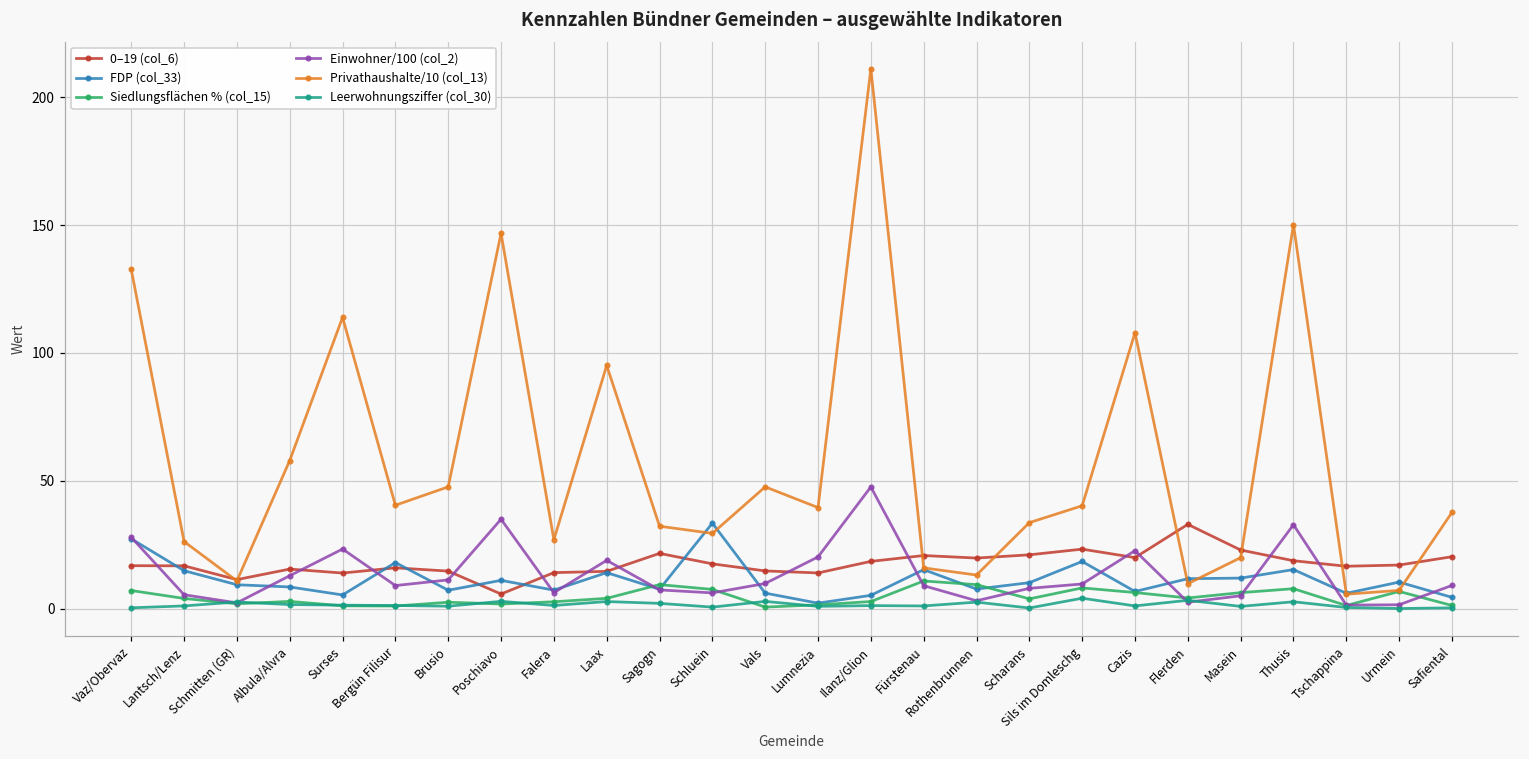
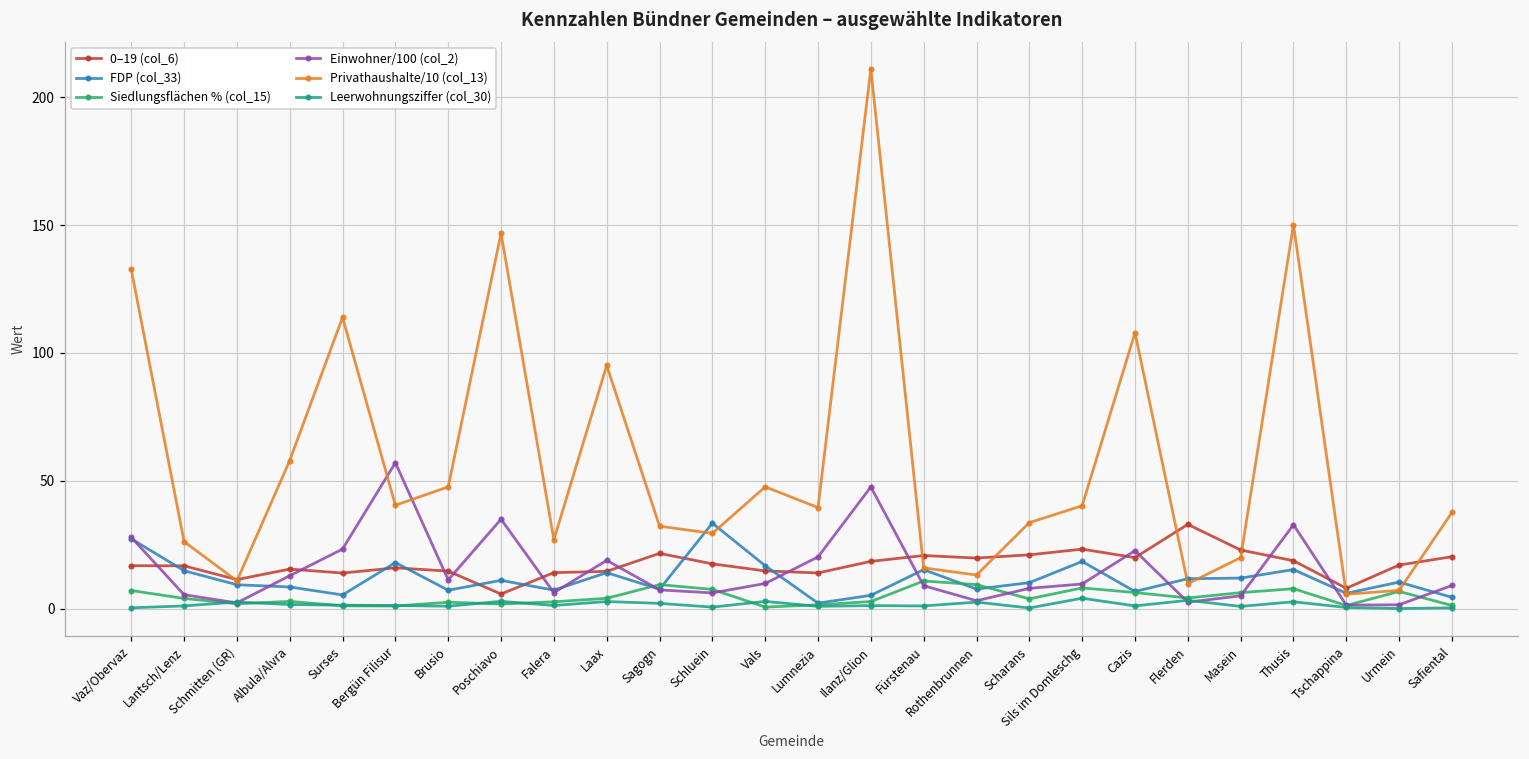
  {
    "0–19 (col_6)": {
      "Vaz/Obervaz": 17,
      "Lantsch/Lenz": 17,
      "Albula/Alvra": 15,
      "Surses": 14,
      "Bergün Filisur": 16,
      "Brusio": 15,
      "Poschiavo": 6,
      "Falera": 14,
      "Sagogn": 22,
      "Schluein": 17,
      "Vals": 15,
      "Lumnezia": 14,
      "Ilanz/Glion": 18,
      "Fürstenau": 21,
      "Rothenbrunnen": 20,
      "Scharans": 21,
      "Sils im Domleschg": 23,
      "Cazis": 20,
      "Flerden": 33,
      "Masein": 23,
      "Thusis": 19,
-     "Tschappina": 17,
+     "Tschappina": 8,
      "Urmein": 17,
      "Safiental": 20
    },
    "FDP (col_33)": {
      "Lantsch/Lenz": 15,
      "Schmitten (GR)": 9,
      "Albula/Alvra": 8,
      "Surses": 5,
      "Bergün Filisur": 18,
      "Brusio": 7,
      "Poschiavo": 11,
      "Schluein": 33,
-     "Vals": 6,
+     "Vals": 17,
      "Ilanz/Glion": 5,
      "Rothenbrunnen": 8,
      "Scharans": 10,
      "Sils im Domleschg": 18,
      "Flerden": 12,
      "Masein": 12,
      "Thusis": 15,
      "Urmein": 10,
      "Safiental": 4
    },
    "Einwohner/100 (col_2)": {
      "Lantsch/Lenz": 5,
      "Albula/Alvra": 13,
      "Surses": 23,
-     "Bergün Filisur": 9,
+     "Bergün Filisur": 57,
      "Brusio": 11,
      "Poschiavo": 35,
      "Laax": 19,
      "Schluein": 6,
      "Vals": 10,
      "Lumnezia": 20,
      "Ilanz/Glion": 48,
      "Fürstenau": 9,
      "Scharans": 8,
      "Sils im Domleschg": 10,
      "Cazis": 23,
      "Masein": 5,
      "Thusis": 33,
      "Urmein": 1,
      "Safiental": 9
    },
    "Privathaushalte/10 (col_13)": {
      "Vaz/Obervaz": 133,
      "Lantsch/Lenz": 26,
      "Albula/Alvra": 58,
      "Surses": 114,
      "Bergün Filisur": 40,
      "Brusio": 48,
      "Poschiavo": 147,
      "Falera": 27,
      "Laax": 95,
      "Sagogn": 32,
      "Schluein": 29,
      "Vals": 48,
      "Lumnezia": 40,
      "Ilanz/Glion": 211,
      "Rothenbrunnen": 13,
      "Scharans": 34,
      "Sils im Domleschg": 40,
      "Cazis": 108,
      "Flerden": 10,
      "Masein": 20,
      "Thusis": 150,
      "Safiental": 38
    }
  }
